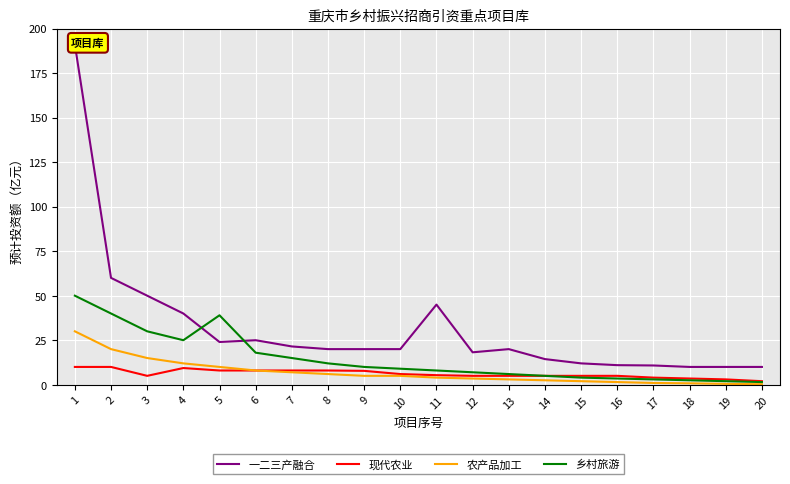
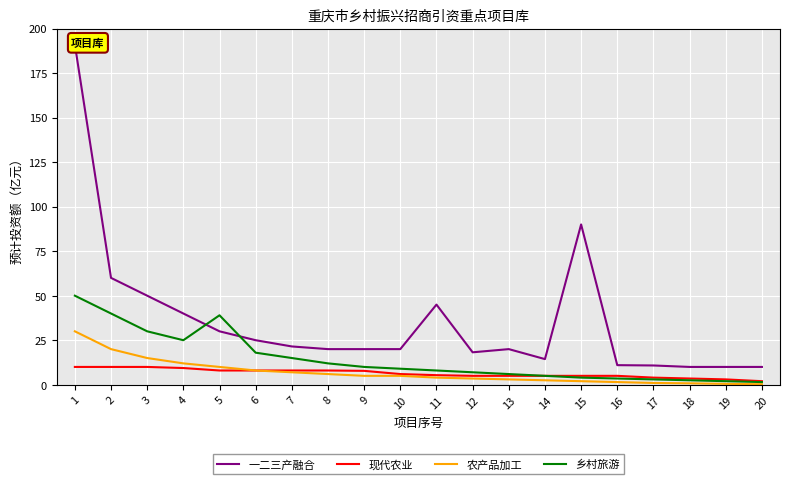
  {
    "一二三产融合": {
      "2": 60,
      "3": 50,
      "4": 40,
-     "5": 24,
+     "5": 30,
      "6": 25,
      "7": 22,
      "8": 20,
      "9": 20,
      "10": 20,
      "11": 45,
      "12": 18,
      "13": 20,
      "14": 14,
-     "15": 12,
+     "15": 90,
      "16": 11,
      "17": 11,
      "18": 10,
      "19": 10,
      "20": 10
    },
    "现代农业": {
      "1": 10,
      "2": 10,
-     "3": 5,
+     "3": 10,
      "4": 9,
      "5": 8,
      "8": 8,
      "9": 8,
      "12": 5,
      "16": 5
    },
    "农产品加工": {
      "1": 30,
      "2": 20,
      "3": 15,
      "4": 12,
      "5": 10,
      "8": 6,
      "9": 5,
      "12": 4,
      "13": 3,
      "14": 3,
      "15": 2,
      "16": 2,
      "17": 1,
      "18": 1,
      "19": 1
    },
    "乡村旅游": {
      "1": 50,
      "2": 40,
      "3": 30,
      "4": 25,
      "5": 39,
      "6": 18,
      "7": 15,
      "8": 12,
      "9": 10,
      "10": 9,
      "11": 8,
      "12": 7,
      "16": 4
    }
  }
